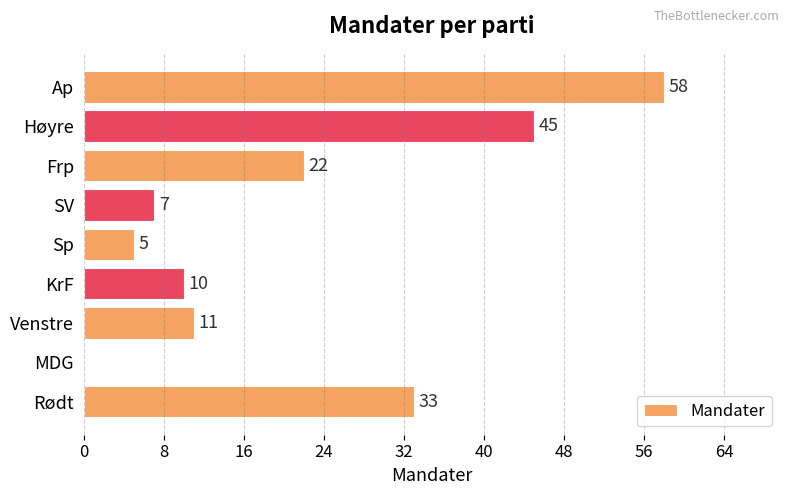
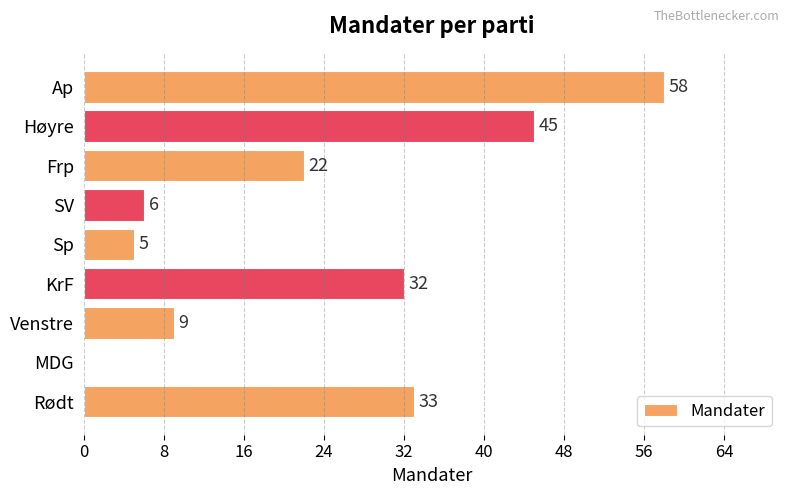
  {
    "Ap": 58,
    "Høyre": 45,
    "Frp": 22,
-   "SV": 7,
+   "SV": 6,
    "Sp": 5,
-   "KrF": 10,
-   "Venstre": 11,
+   "KrF": 32,
+   "Venstre": 9,
    "Rødt": 33
  }
